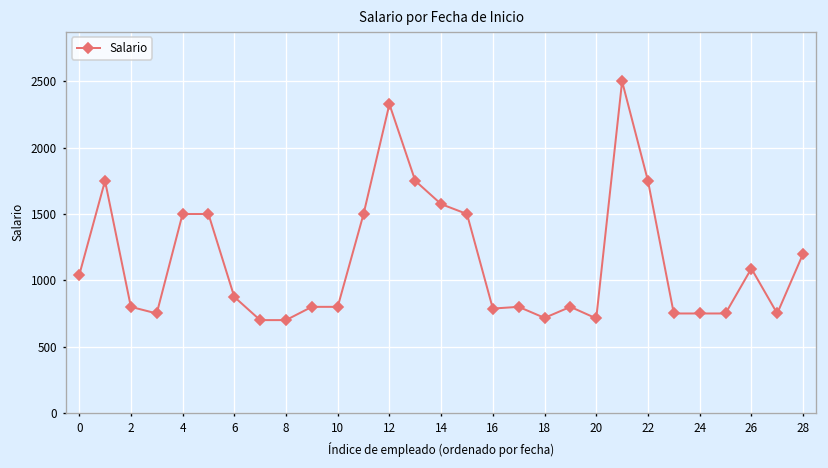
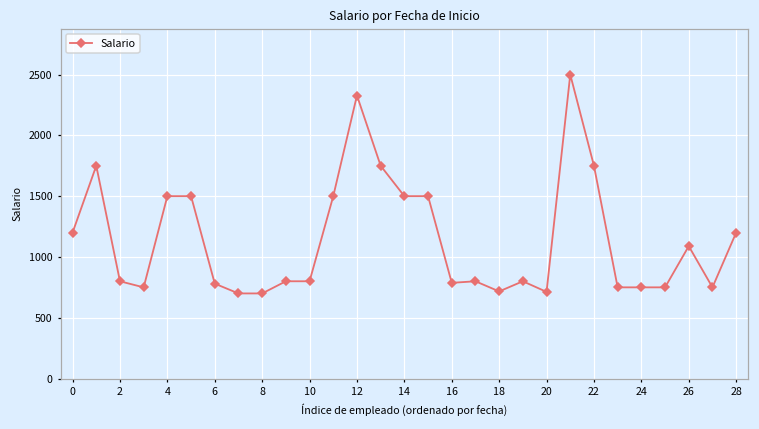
  {
-   "0": 1040,
+   "0": 1200,
    "2": 800,
    "4": 1500,
-   "6": 880,
+   "6": 780,
    "8": 700,
    "10": 800,
    "12": 2330,
-   "14": 1570,
+   "14": 1500,
    "16": 790,
    "18": 720,
    "20": 710,
    "22": 1750,
    "24": 750,
    "26": 1090,
    "28": 1200
  }
